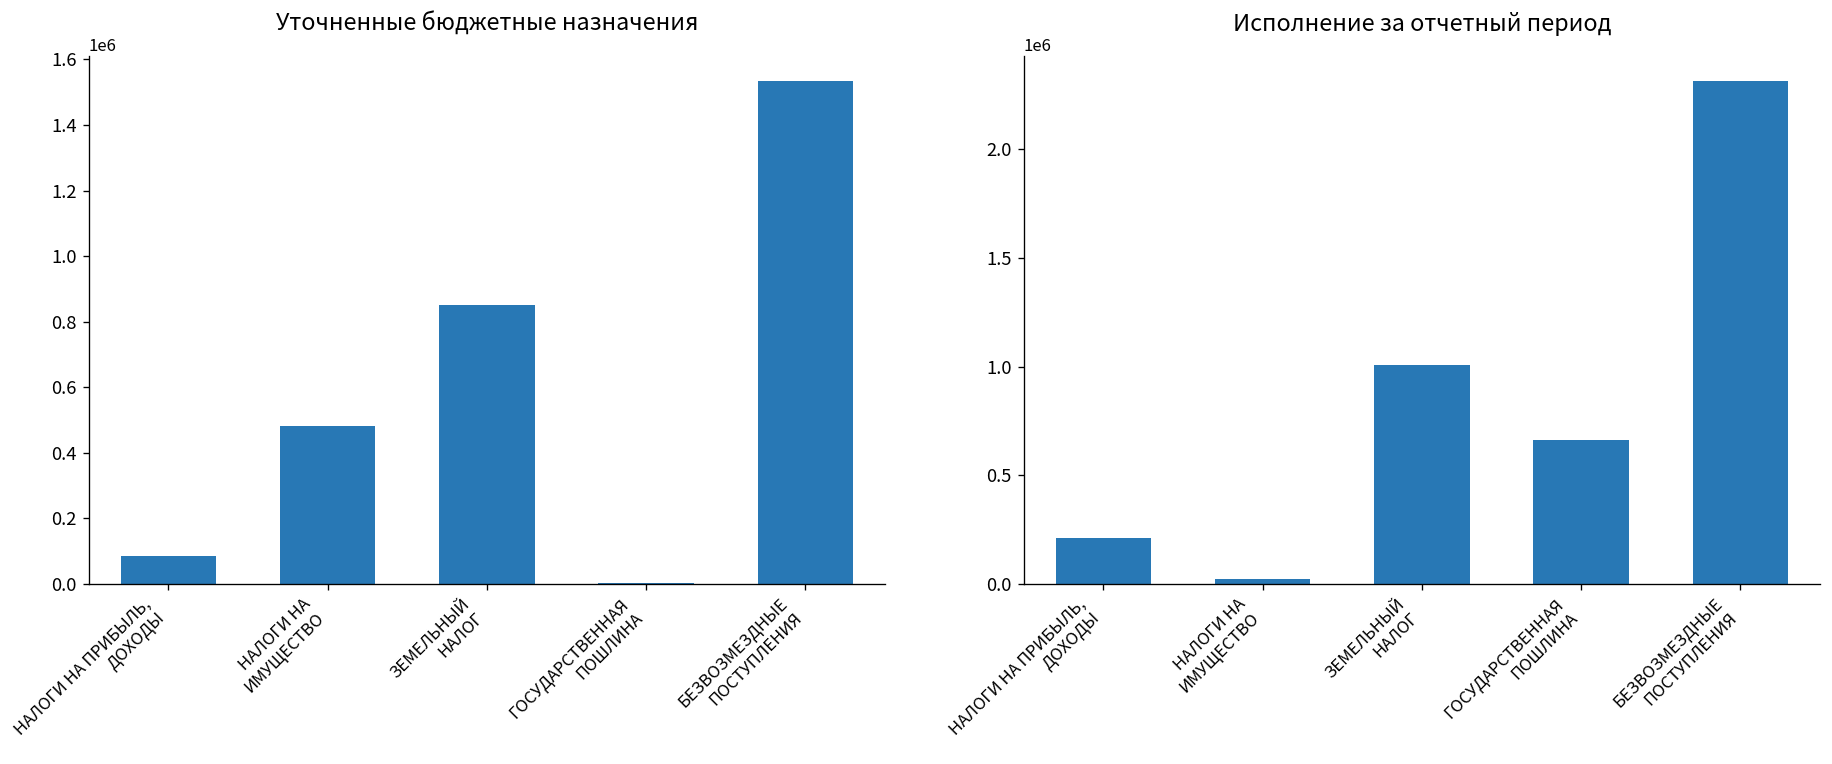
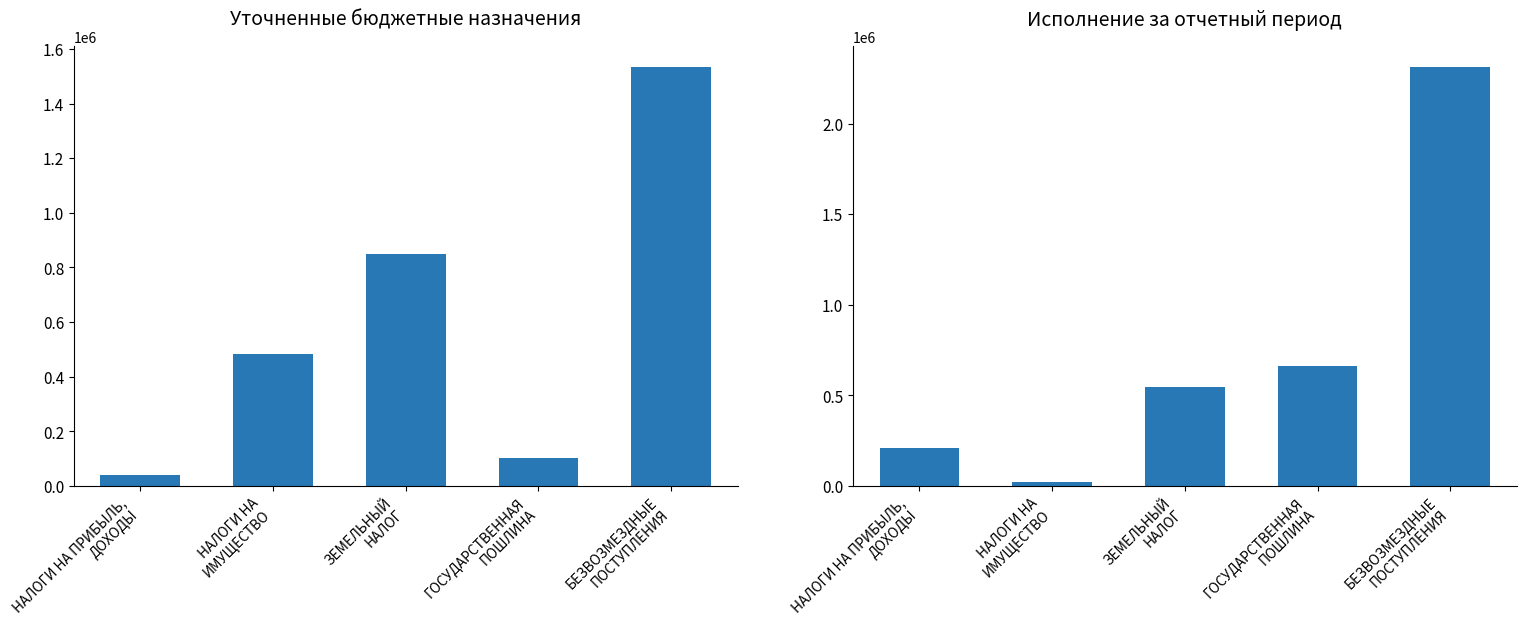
  {
    "Уточненные бюджетные назначения": {
-     "НАЛОГИ НА ПРИБЫЛЬ, ДОХОДЫ": 80000,
+     "НАЛОГИ НА ПРИБЫЛЬ, ДОХОДЫ": 40000,
      "НАЛОГИ НА ИМУЩЕСТВО": 480000,
      "ЗЕМЕЛЬНЫЙ НАЛОГ": 850000,
-     "ГОСУДАРСТВЕННАЯ ПОШЛИНА": 0,
+     "ГОСУДАРСТВЕННАЯ ПОШЛИНА": 100000,
      "БЕЗВОЗМЕЗДНЫЕ ПОСТУПЛЕНИЯ": 1530000
    },
    "Исполнение за отчетный период": {
      "НАЛОГИ НА ПРИБЫЛЬ, ДОХОДЫ": 210000,
      "НАЛОГИ НА ИМУЩЕСТВО": 20000,
-     "ЗЕМЕЛЬНЫЙ НАЛОГ": 1010000,
+     "ЗЕМЕЛЬНЫЙ НАЛОГ": 550000,
      "ГОСУДАРСТВЕННАЯ ПОШЛИНА": 660000,
      "БЕЗВОЗМЕЗДНЫЕ ПОСТУПЛЕНИЯ": 2310000
    }
  }
